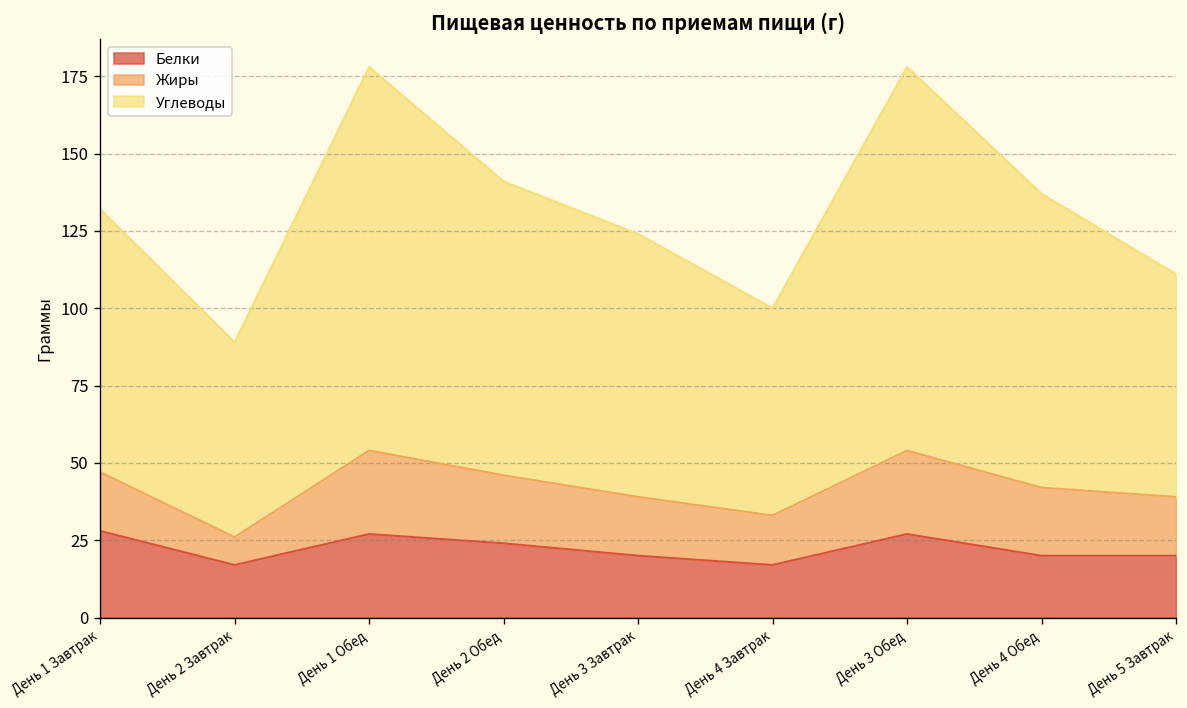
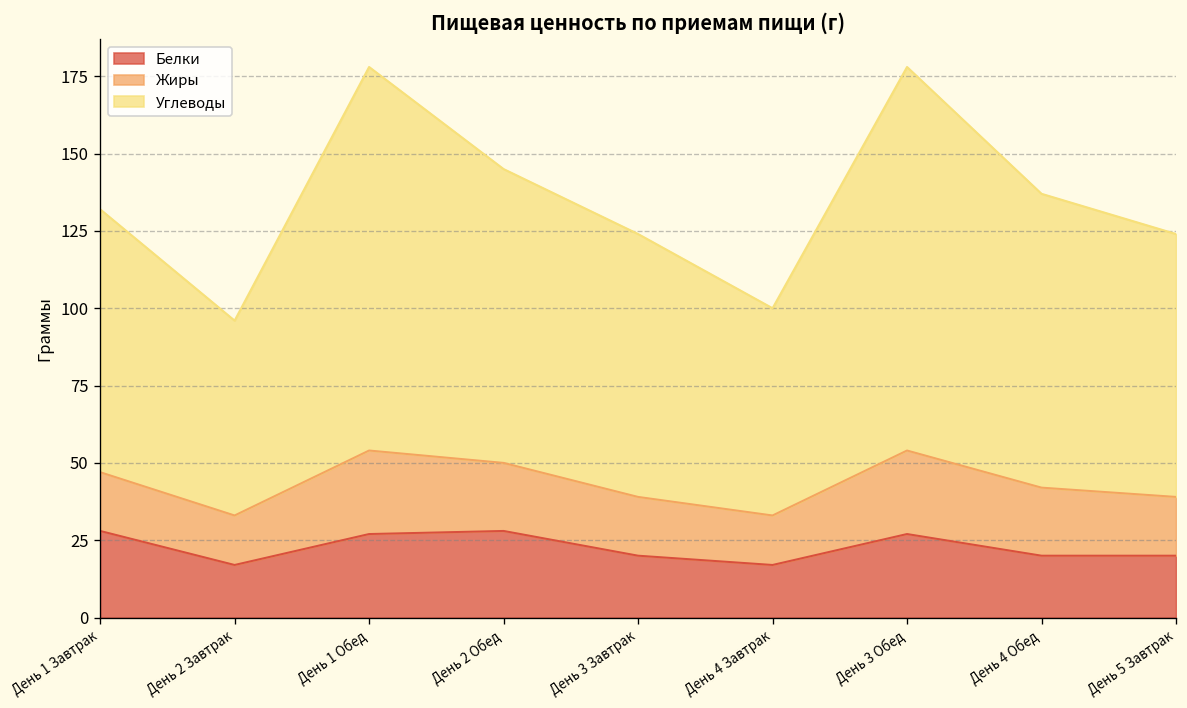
  {
    "Белки": {
      "День 1 Завтрак": 28,
      "День 2 Завтрак": 17,
      "День 1 Обед": 27,
-     "День 2 Обед": 24,
+     "День 2 Обед": 28,
      "День 3 Завтрак": 20,
      "День 4 Завтрак": 17,
      "День 3 Обед": 27,
      "День 4 Обед": 20,
      "День 5 Завтрак": 20
    },
    "Жиры": {
      "День 1 Завтрак": 19,
-     "День 2 Завтрак": 9,
+     "День 2 Завтрак": 16,
      "День 1 Обед": 27,
      "День 2 Обед": 22,
      "День 3 Завтрак": 19,
      "День 4 Завтрак": 16,
      "День 3 Обед": 27,
      "День 4 Обед": 22,
      "День 5 Завтрак": 19
    },
    "Углеводы": {
      "День 1 Завтрак": 85,
      "День 2 Завтрак": 63,
      "День 1 Обед": 124,
      "День 2 Обед": 95,
      "День 3 Завтрак": 85,
      "День 4 Завтрак": 67,
      "День 3 Обед": 124,
      "День 4 Обед": 95,
-     "День 5 Завтрак": 72
+     "День 5 Завтрак": 85
    }
  }
